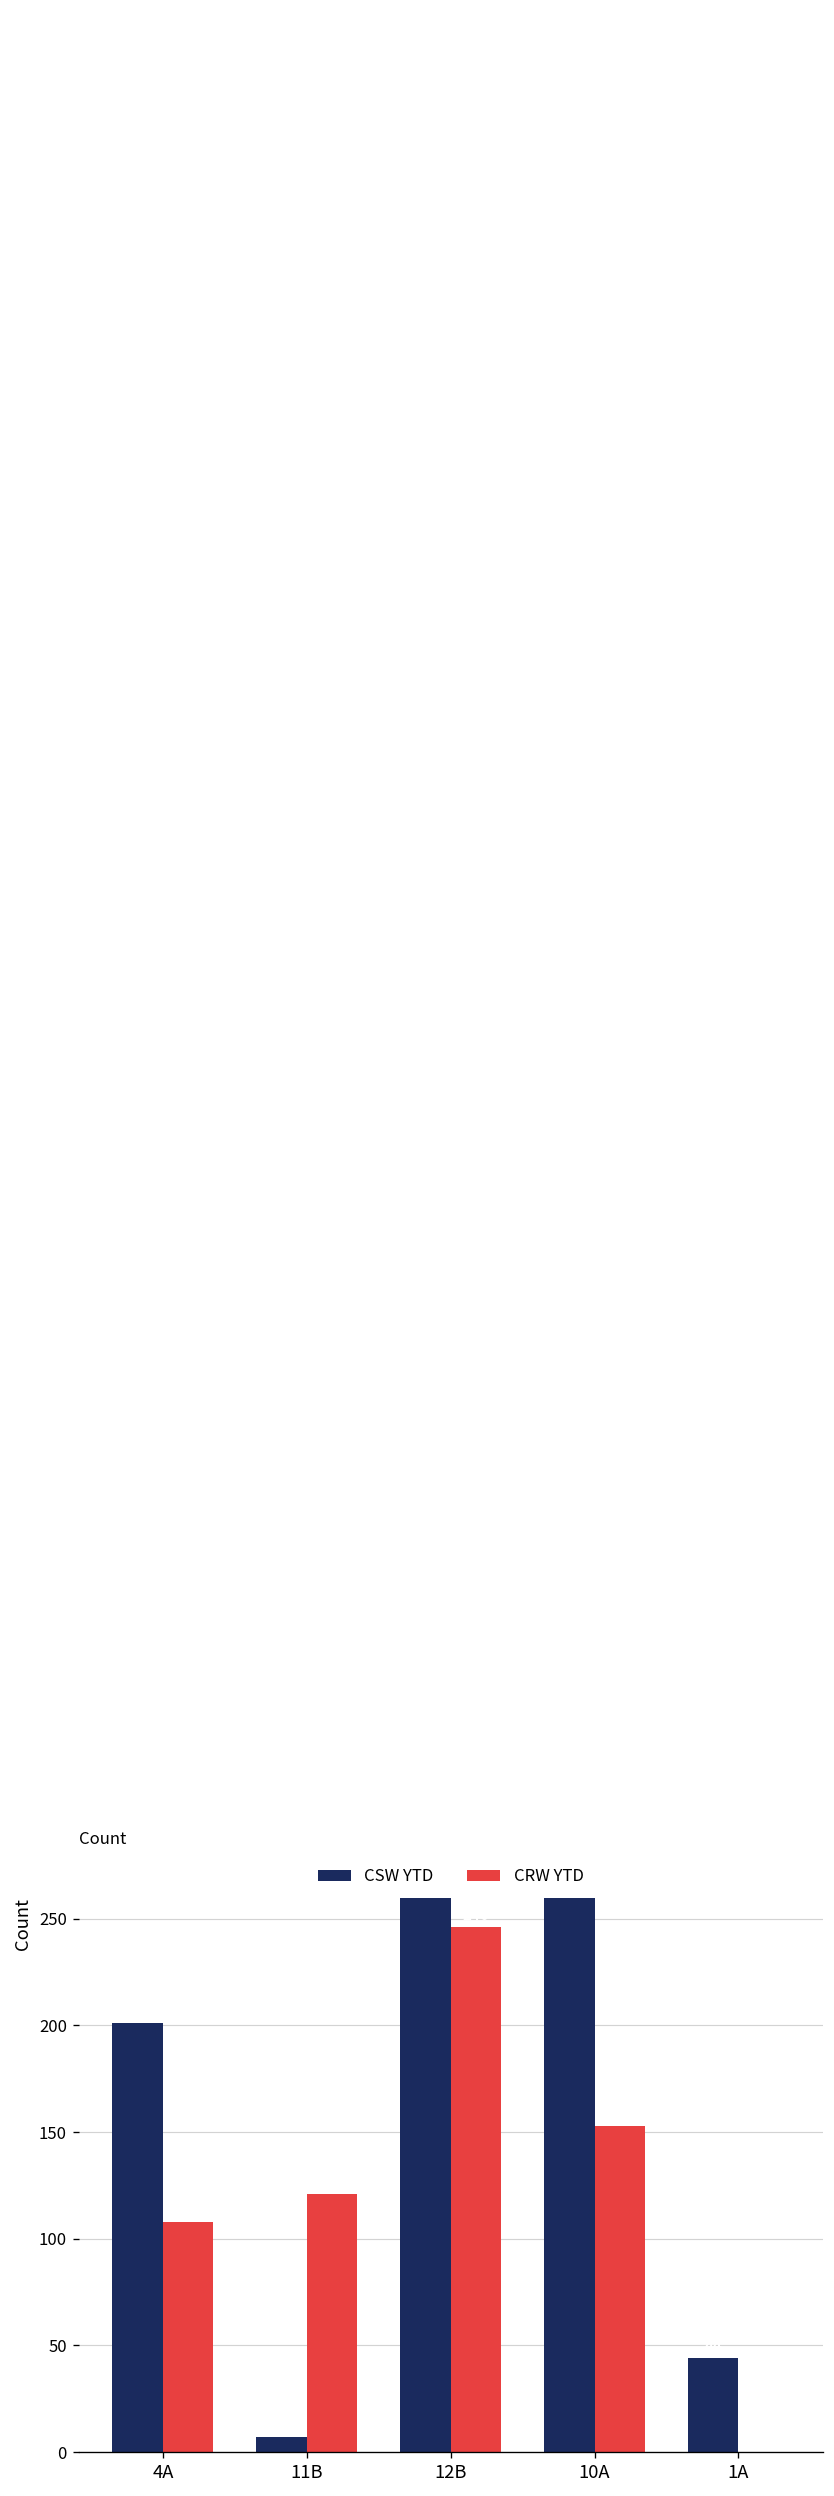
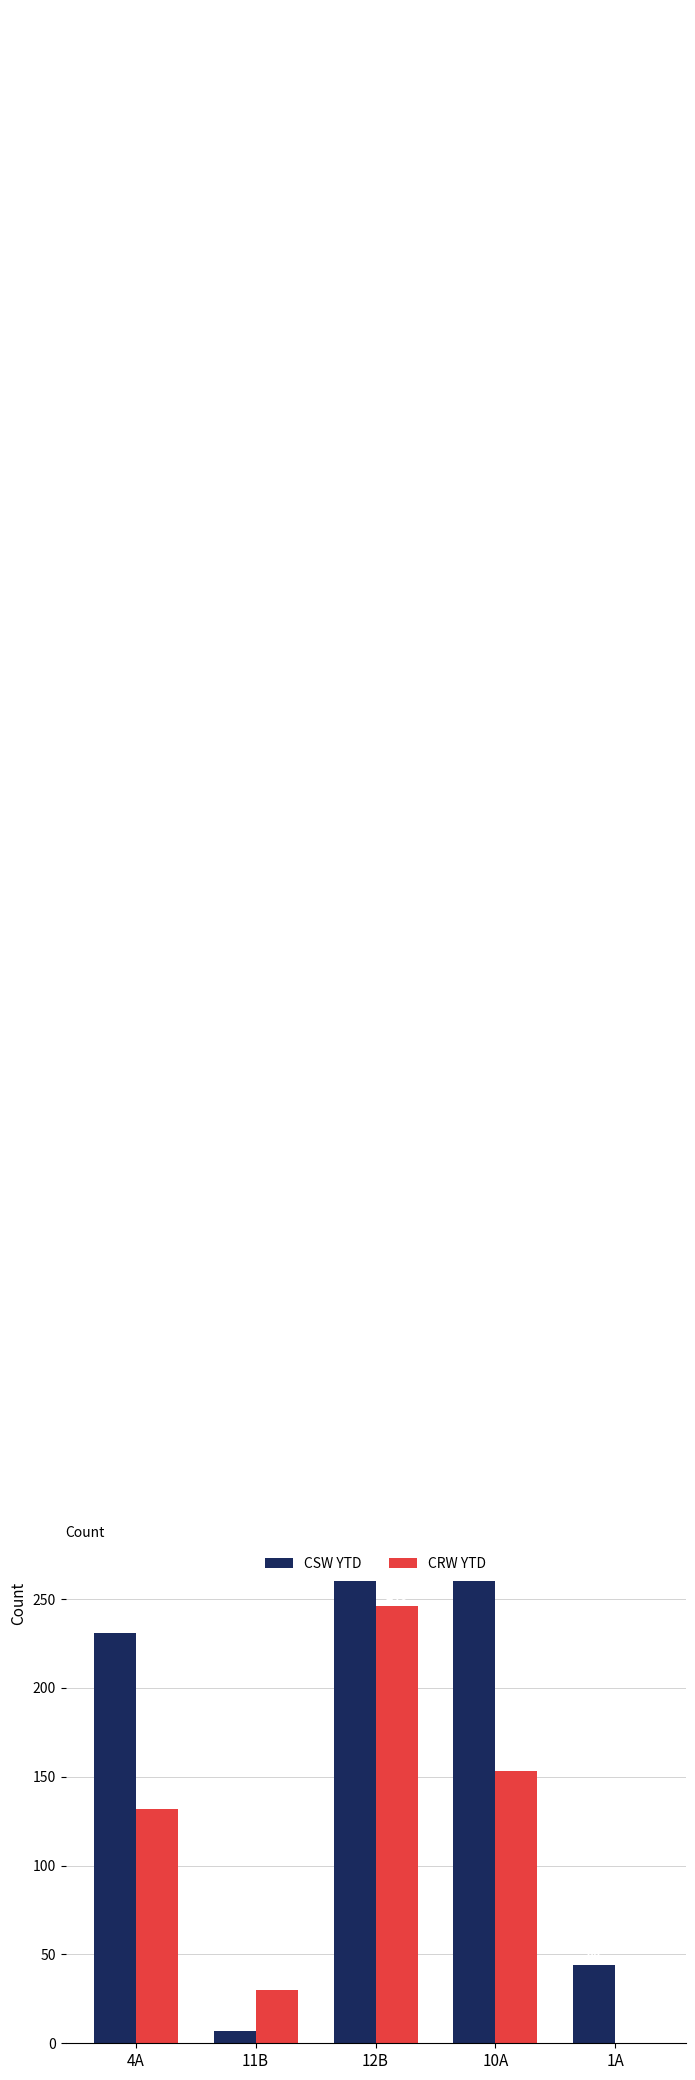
  {
    "CSW YTD": {
-     "4A": 201,
+     "4A": 231,
      "11B": 7,
      "1A": 44
    },
    "CRW YTD": {
-     "4A": 108,
-     "11B": 121,
+     "4A": 132,
+     "11B": 30,
      "12B": 246,
      "10A": 153,
      "1A": 0
    }
  }
